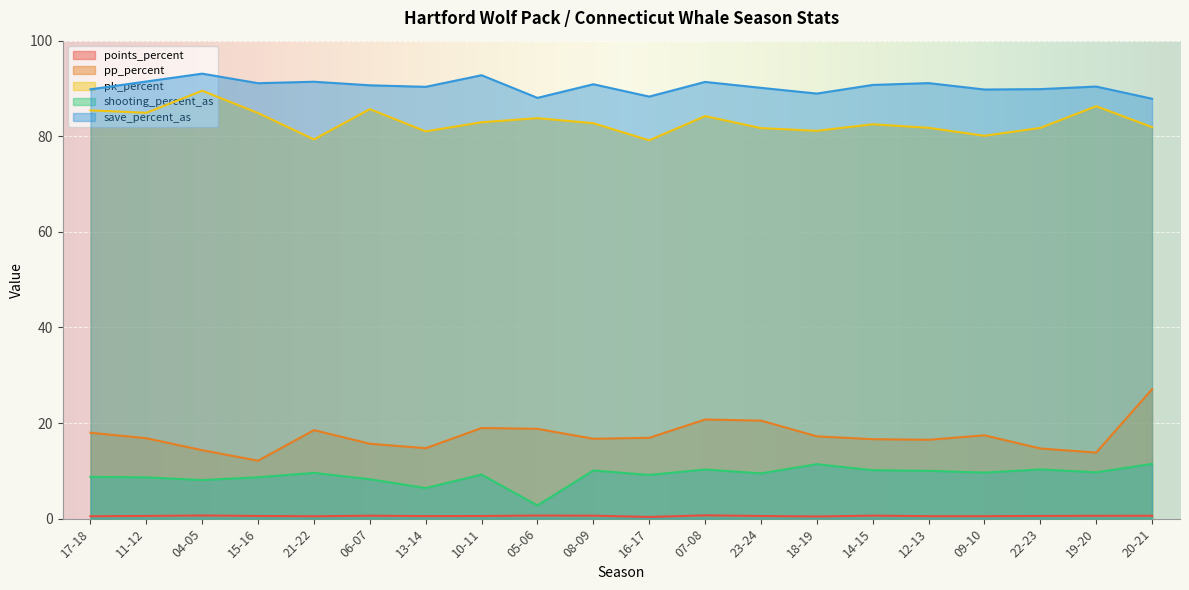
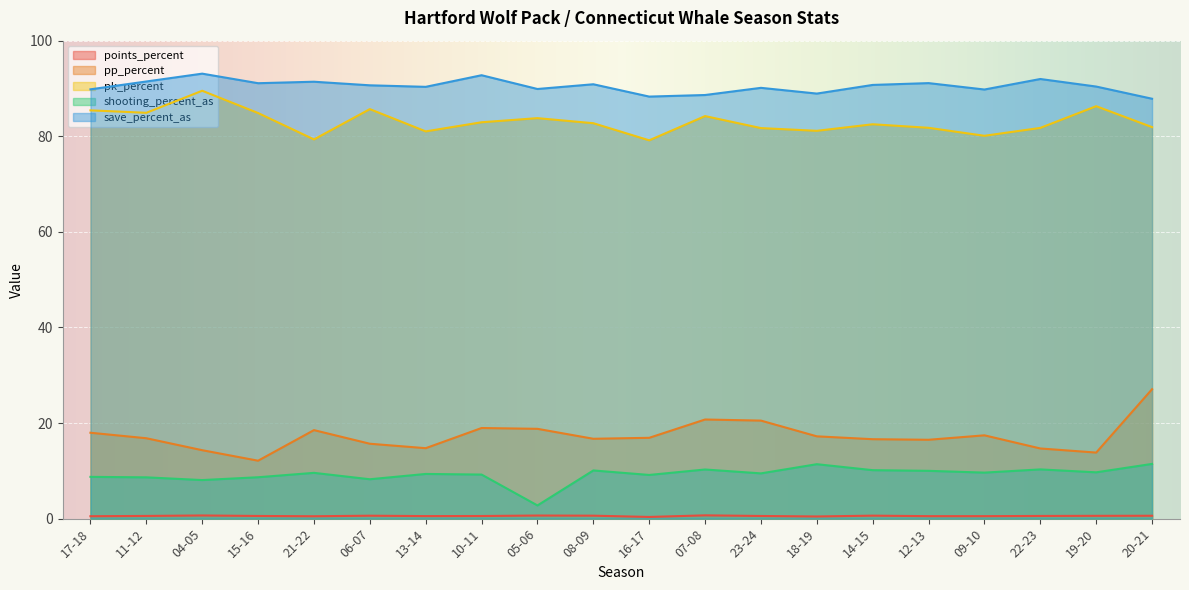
  {
    "shooting_percent_as": {
      "17-18": 9,
      "11-12": 9,
      "04-05": 8,
      "15-16": 9,
      "21-22": 10,
      "06-07": 8,
-     "13-14": 6,
+     "13-14": 9,
      "10-11": 9,
      "05-06": 3,
      "08-09": 10,
      "16-17": 9,
      "07-08": 10,
      "23-24": 9,
      "18-19": 11,
      "14-15": 10,
      "12-13": 10,
      "09-10": 10,
      "22-23": 10,
      "19-20": 10,
      "20-21": 11
    },
    "save_percent_as": {
      "15-16": 91,
      "21-22": 91,
      "06-07": 91,
      "13-14": 90,
      "10-11": 93,
-     "05-06": 88,
+     "05-06": 90,
      "08-09": 91,
      "16-17": 88,
-     "07-08": 91,
+     "07-08": 89,
      "23-24": 90,
      "18-19": 89,
      "14-15": 91,
      "12-13": 91,
      "09-10": 90,
-     "22-23": 90,
+     "22-23": 92,
      "19-20": 90,
      "20-21": 88
    }
  }
